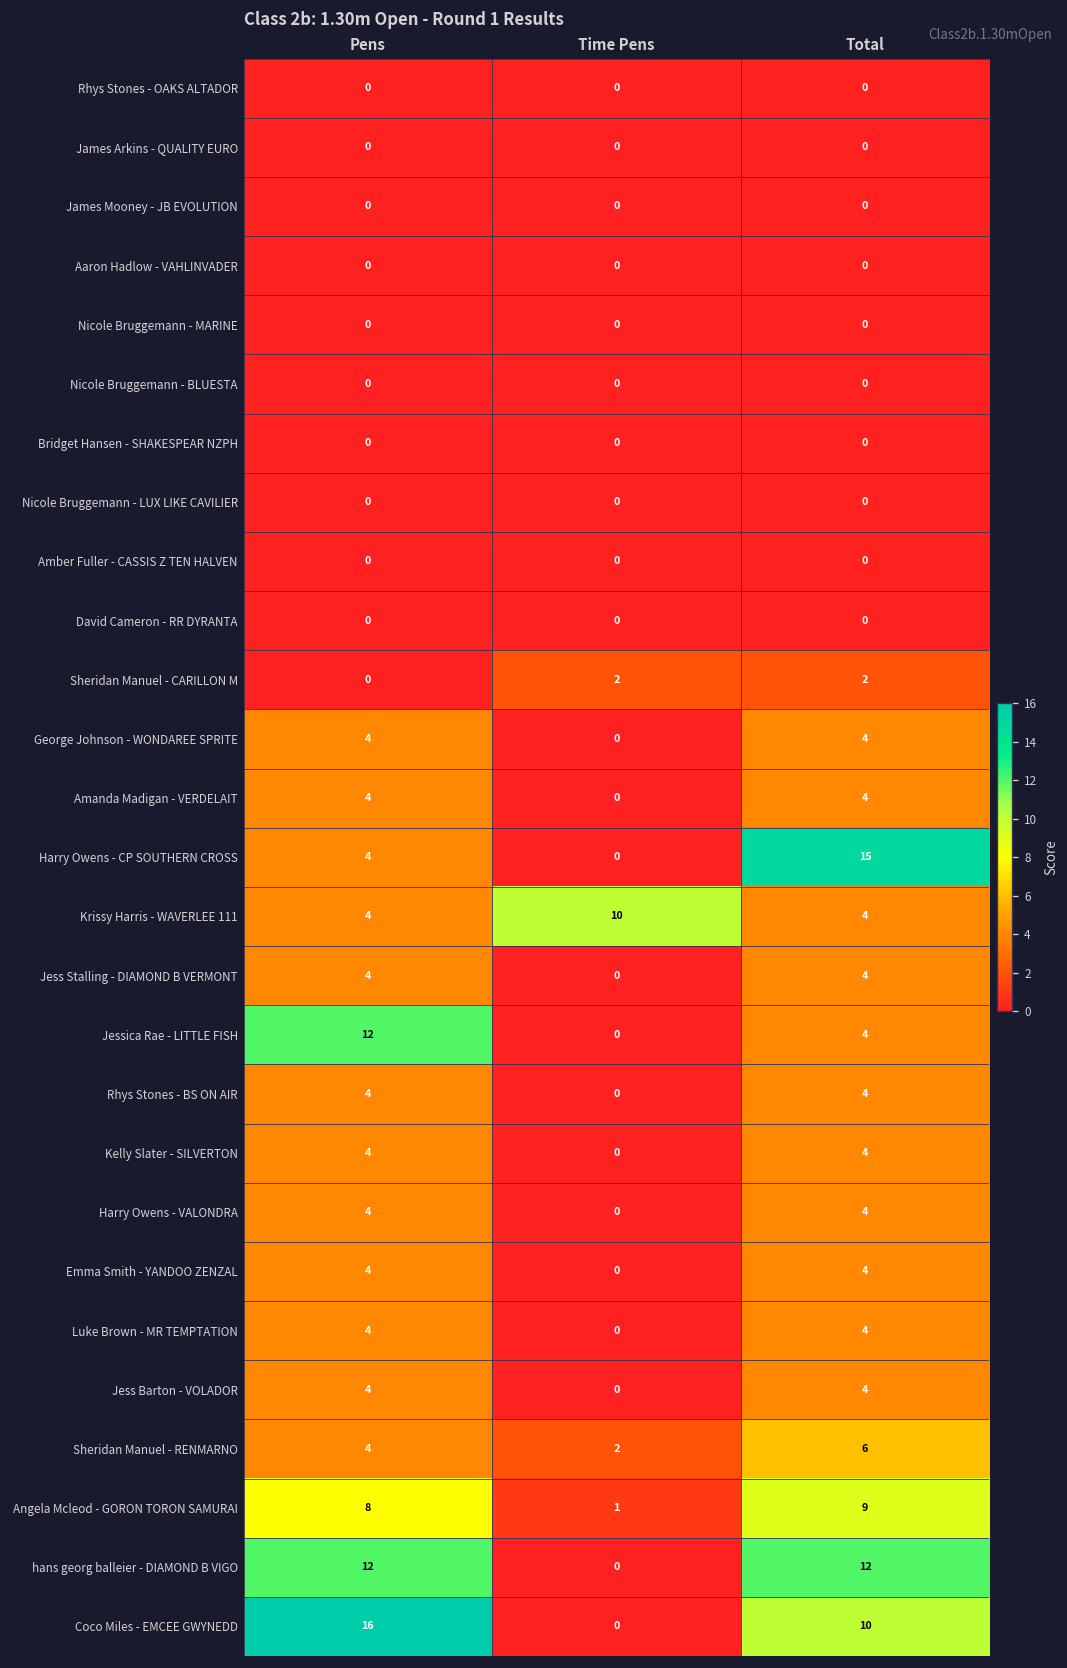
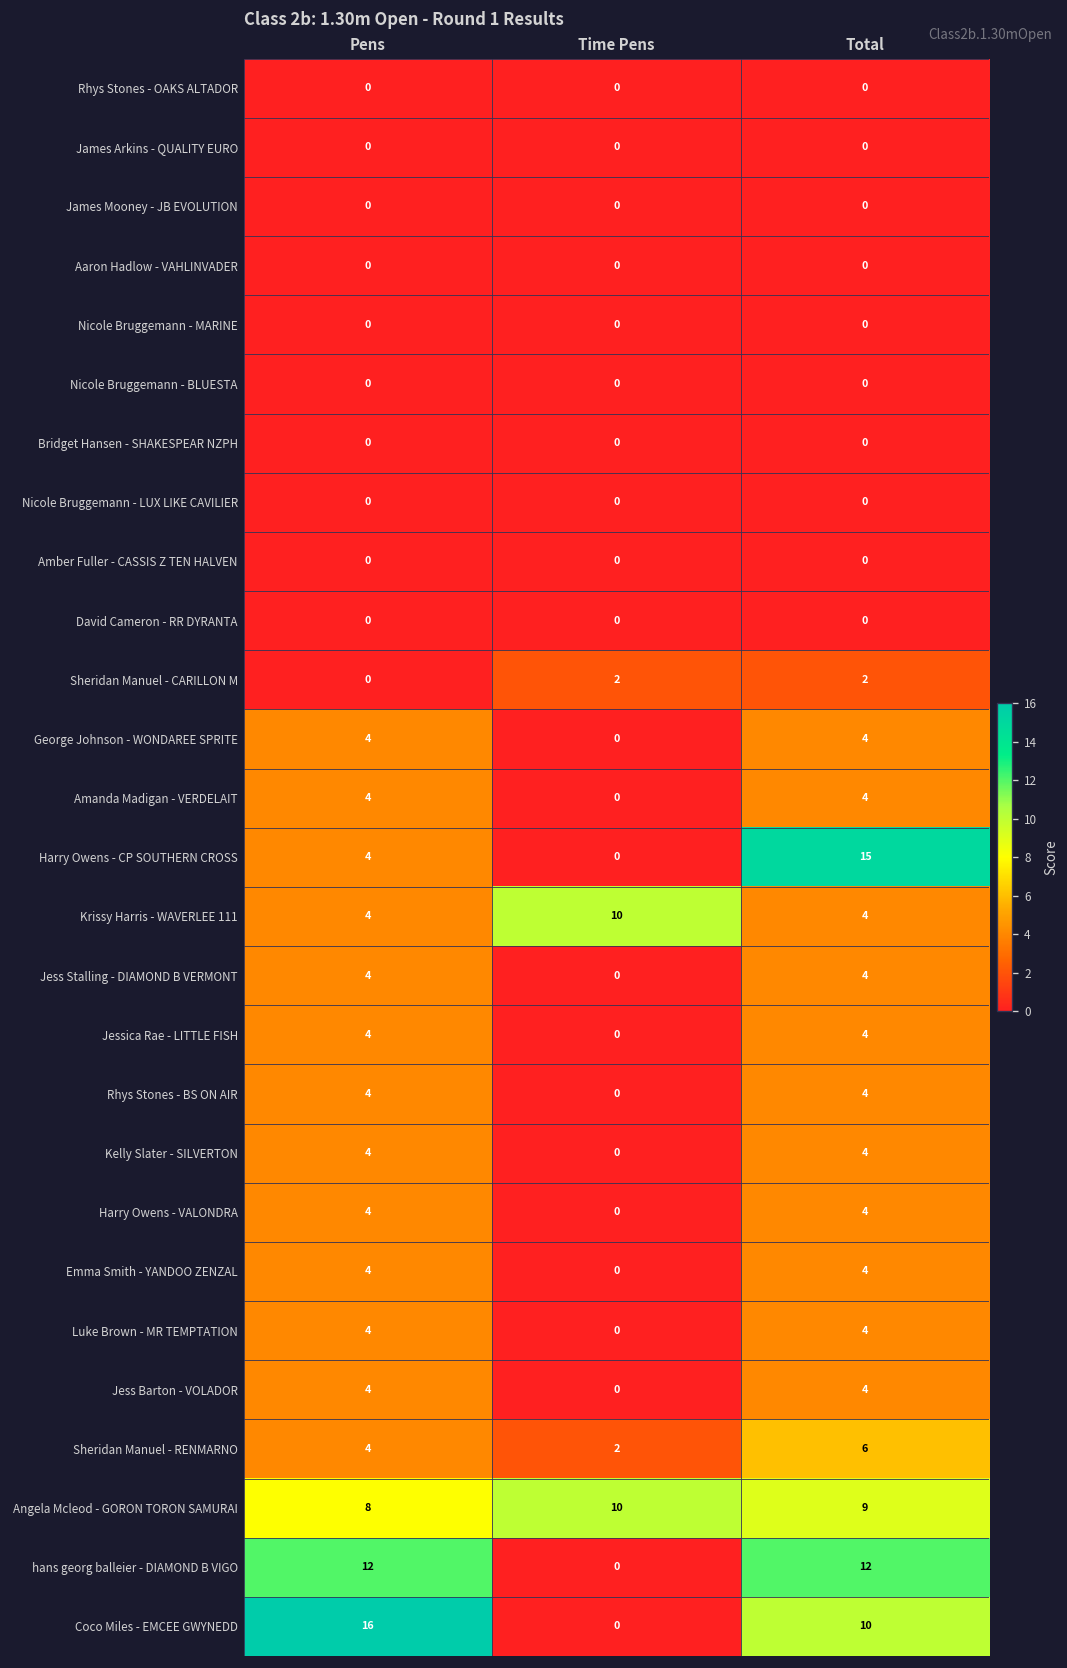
  {
    "Rhys Stones - OAKS ALTADOR": {
      "Pens": 0,
      "Time Pens": 0,
      "Total": 0
    },
    "James Arkins - QUALITY EURO": {
      "Pens": 0,
      "Time Pens": 0,
      "Total": 0
    },
    "James Mooney - JB EVOLUTION": {
      "Pens": 0,
      "Time Pens": 0,
      "Total": 0
    },
    "Aaron Hadlow - VAHLINVADER": {
      "Pens": 0,
      "Time Pens": 0,
      "Total": 0
    },
    "Nicole Bruggemann - MARINE": {
      "Pens": 0,
      "Time Pens": 0,
      "Total": 0
    },
    "Nicole Bruggemann - BLUESTA": {
      "Pens": 0,
      "Time Pens": 0,
      "Total": 0
    },
    "Bridget Hansen - SHAKESPEAR NZPH": {
      "Pens": 0,
      "Time Pens": 0,
      "Total": 0
    },
    "Nicole Bruggemann - LUX LIKE CAVILIER": {
      "Pens": 0,
      "Time Pens": 0,
      "Total": 0
    },
    "Amber Fuller - CASSIS Z TEN HALVEN": {
      "Pens": 0,
      "Time Pens": 0,
      "Total": 0
    },
    "David Cameron - RR DYRANTA": {
      "Pens": 0,
      "Time Pens": 0,
      "Total": 0
    },
    "Sheridan Manuel - CARILLON M": {
      "Pens": 0,
      "Time Pens": 2,
      "Total": 2
    },
    "George Johnson - WONDAREE SPRITE": {
      "Pens": 4,
      "Time Pens": 0,
      "Total": 4
    },
    "Amanda Madigan - VERDELAIT": {
      "Pens": 4,
      "Time Pens": 0,
      "Total": 4
    },
    "Harry Owens - CP SOUTHERN CROSS": {
      "Pens": 4,
      "Time Pens": 0,
      "Total": 15
    },
    "Krissy Harris - WAVERLEE 111": {
      "Pens": 4,
      "Time Pens": 10,
      "Total": 4
    },
    "Jess Stalling - DIAMOND B VERMONT": {
      "Pens": 4,
      "Time Pens": 0,
      "Total": 4
    },
    "Jessica Rae - LITTLE FISH": {
-     "Pens": 12,
+     "Pens": 4,
      "Time Pens": 0,
      "Total": 4
    },
    "Rhys Stones - BS ON AIR": {
      "Pens": 4,
      "Time Pens": 0,
      "Total": 4
    },
    "Kelly Slater - SILVERTON": {
      "Pens": 4,
      "Time Pens": 0,
      "Total": 4
    },
    "Harry Owens - VALONDRA": {
      "Pens": 4,
      "Time Pens": 0,
      "Total": 4
    },
    "Emma Smith - YANDOO ZENZAL": {
      "Pens": 4,
      "Time Pens": 0,
      "Total": 4
    },
    "Luke Brown - MR TEMPTATION": {
      "Pens": 4,
      "Time Pens": 0,
      "Total": 4
    },
    "Jess Barton - VOLADOR": {
      "Pens": 4,
      "Time Pens": 0,
      "Total": 4
    },
    "Sheridan Manuel - RENMARNO": {
      "Pens": 4,
      "Time Pens": 2,
      "Total": 6
    },
    "Angela Mcleod - GORON TORON SAMURAI": {
      "Pens": 8,
-     "Time Pens": 1,
+     "Time Pens": 10,
      "Total": 9
    },
    "hans georg balleier - DIAMOND B VIGO": {
      "Pens": 12,
      "Time Pens": 0,
      "Total": 12
    },
    "Coco Miles - EMCEE GWYNEDD": {
      "Pens": 16,
      "Time Pens": 0,
      "Total": 10
    }
  }
